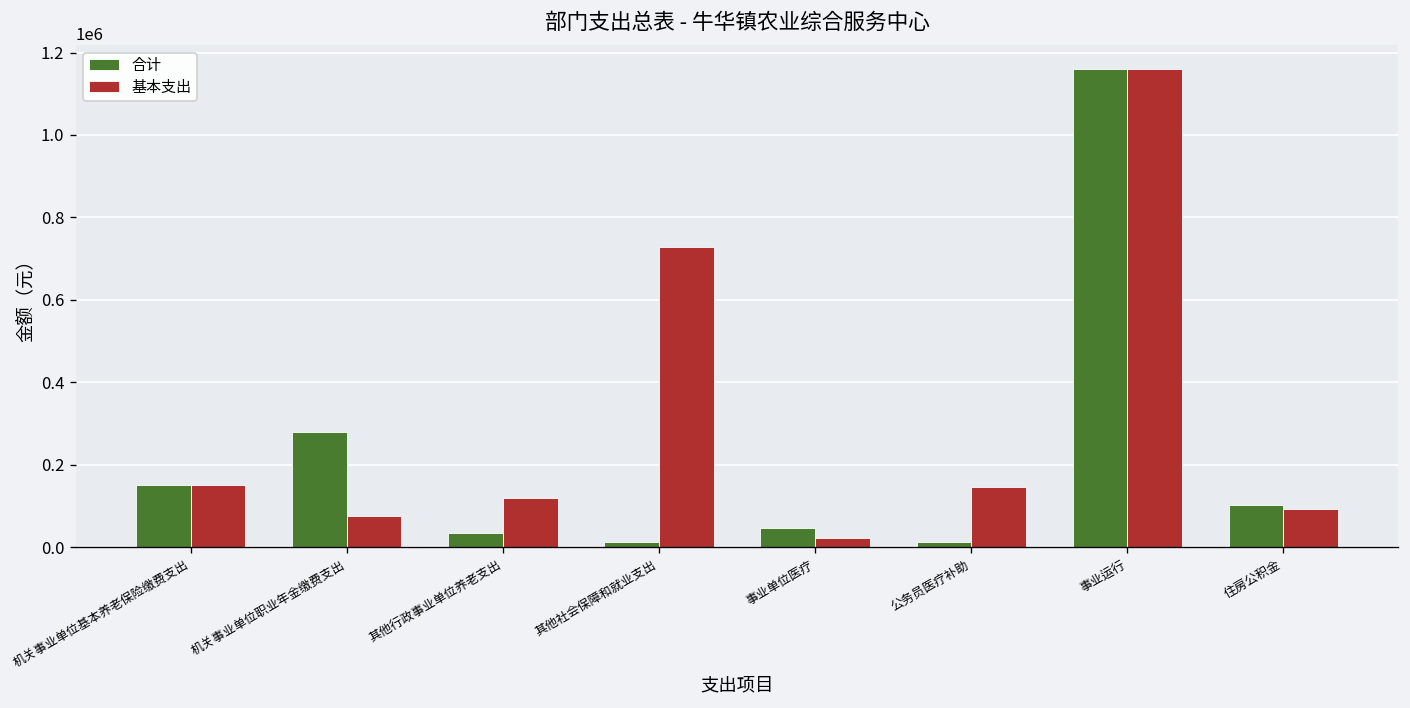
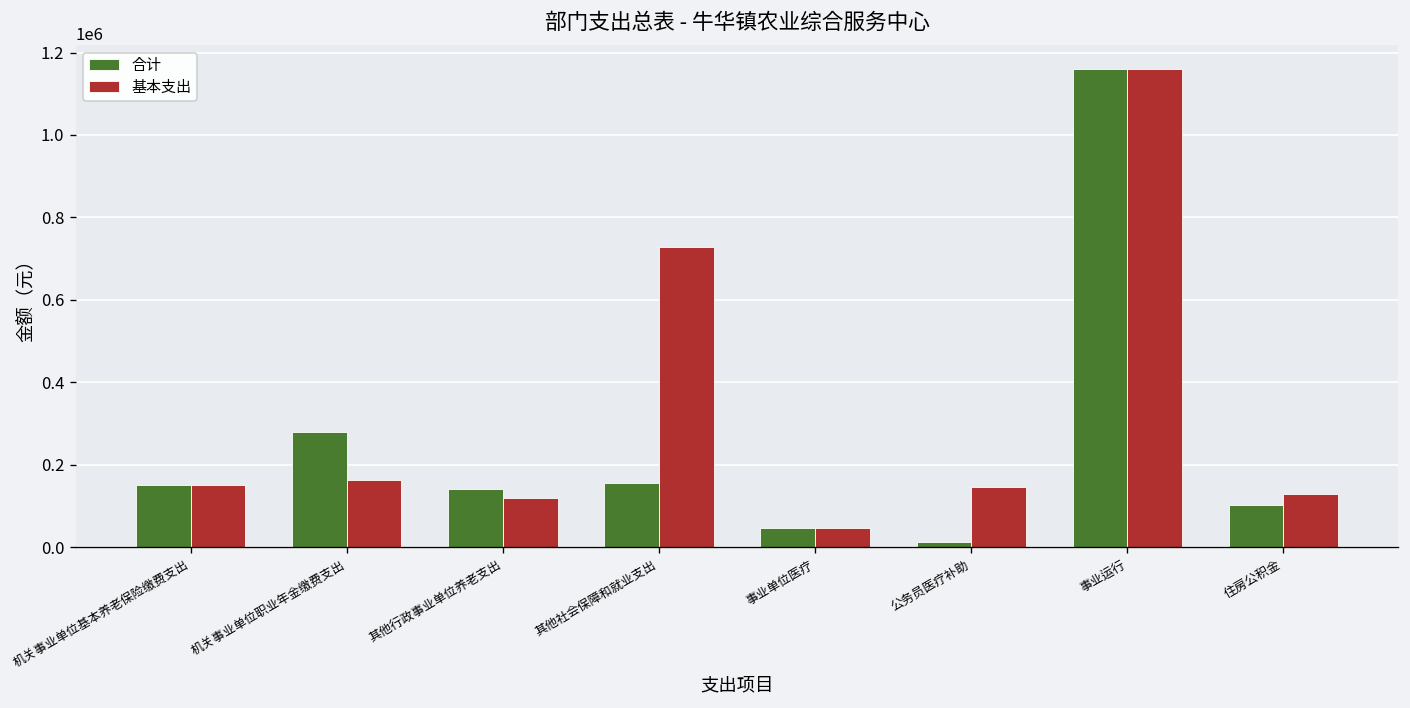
  {
    "合计": {
      "机关事业单位基本养老保险缴费支出": 150000,
      "机关事业单位职业年金缴费支出": 280000,
-     "其他行政事业单位养老支出": 30000,
-     "其他社会保障和就业支出": 10000,
+     "其他行政事业单位养老支出": 140000,
+     "其他社会保障和就业支出": 150000,
      "事业单位医疗": 50000,
      "公务员医疗补助": 10000,
      "事业运行": 1160000,
      "住房公积金": 100000
    },
    "基本支出": {
      "机关事业单位基本养老保险缴费支出": 150000,
-     "机关事业单位职业年金缴费支出": 80000,
+     "机关事业单位职业年金缴费支出": 160000,
      "其他行政事业单位养老支出": 120000,
      "其他社会保障和就业支出": 730000,
-     "事业单位医疗": 20000,
+     "事业单位医疗": 50000,
      "公务员医疗补助": 150000,
      "事业运行": 1160000,
-     "住房公积金": 90000
+     "住房公积金": 130000
    }
  }
